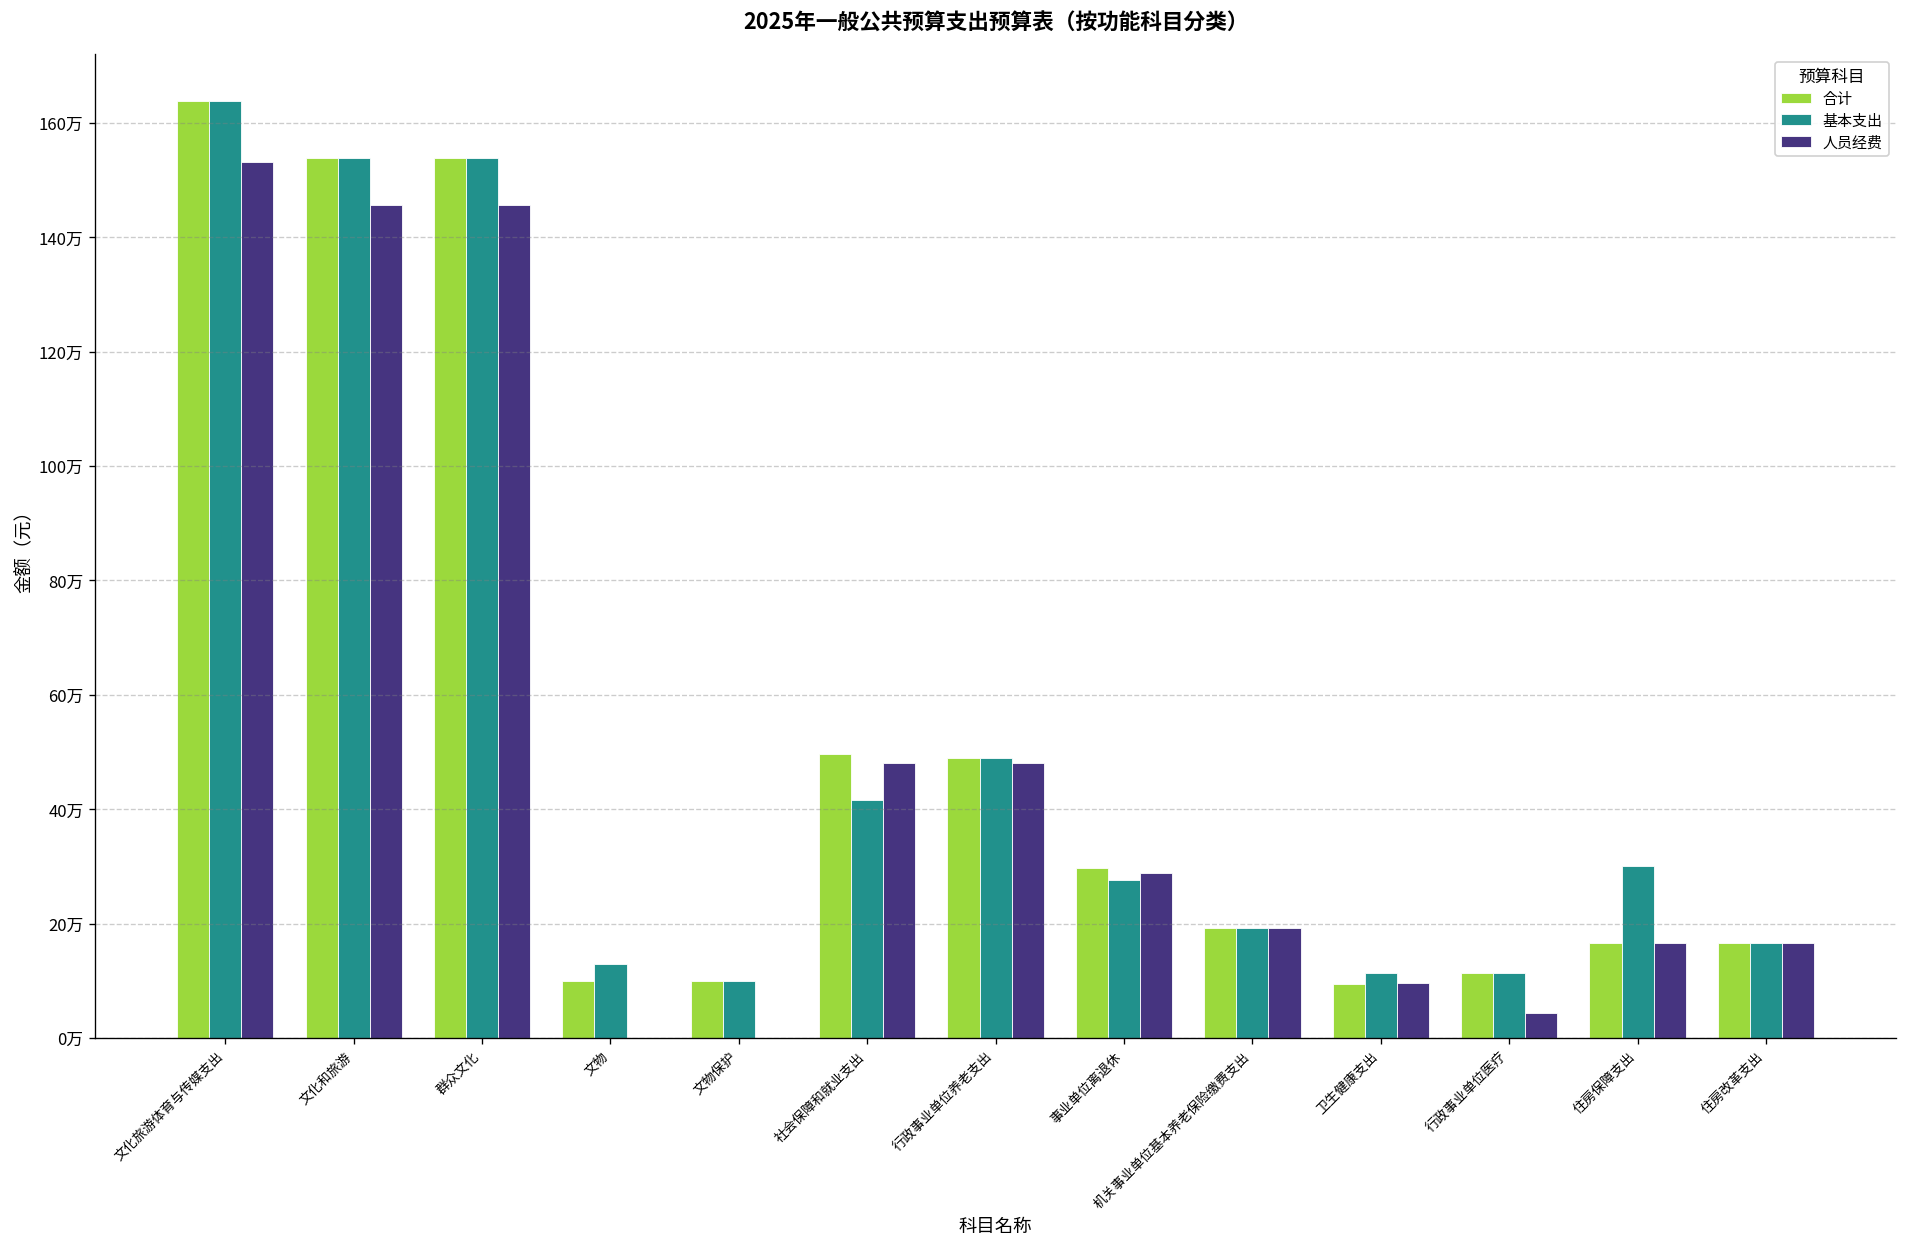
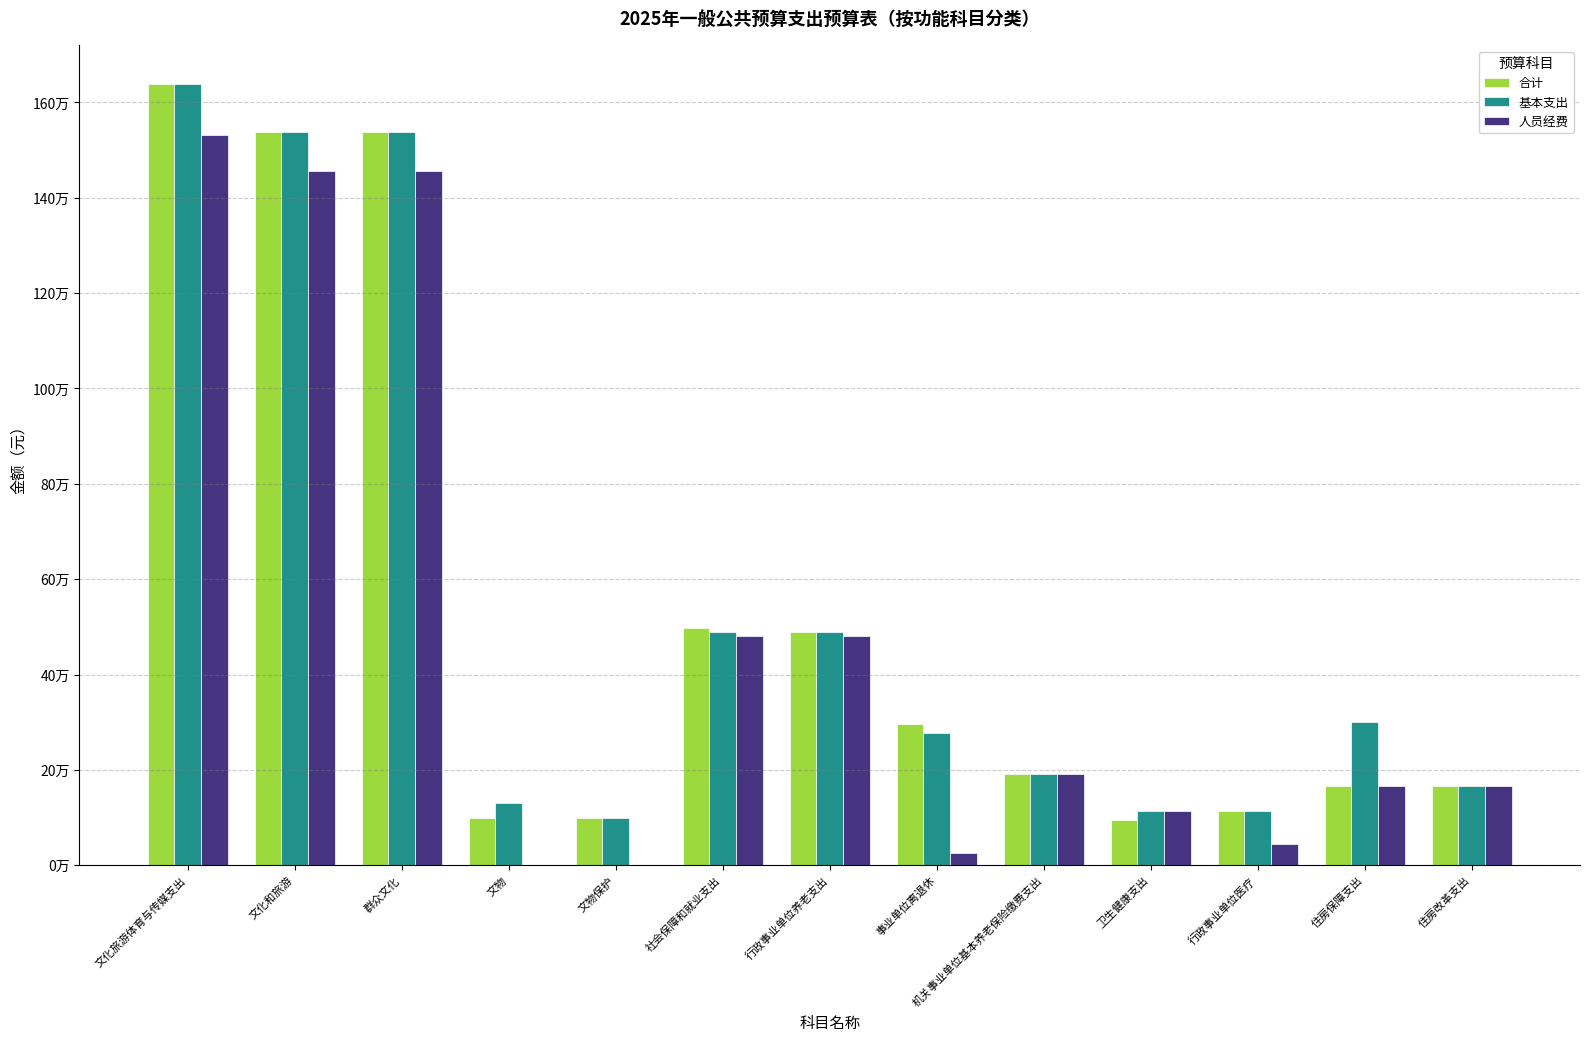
  {
    "合计": {
      "文化旅游体育与传媒支出": "164万",
      "文化和旅游": "154万",
      "群众文化": "154万",
      "文物": "10万",
      "文物保护": "10万",
      "社会保障和就业支出": "50万",
      "行政事业单位养老支出": "49万",
      "事业单位离退休": "30万",
      "机关事业单位基本养老保险缴费支出": "19万",
      "卫生健康支出": "9万",
      "行政事业单位医疗": "11万",
      "住房保障支出": "17万",
      "住房改革支出": "17万"
    },
    "基本支出": {
      "文化旅游体育与传媒支出": "164万",
      "文化和旅游": "154万",
      "群众文化": "154万",
      "文物": "13万",
      "文物保护": "10万",
-     "社会保障和就业支出": "42万",
+     "社会保障和就业支出": "49万",
      "行政事业单位养老支出": "49万",
      "事业单位离退休": "28万",
      "机关事业单位基本养老保险缴费支出": "19万",
      "卫生健康支出": "11万",
      "行政事业单位医疗": "11万",
      "住房保障支出": "30万",
      "住房改革支出": "17万"
    },
    "人员经费": {
      "文化旅游体育与传媒支出": "153万",
      "文化和旅游": "146万",
      "群众文化": "146万",
      "文物": "0万",
      "文物保护": "0万",
      "社会保障和就业支出": "48万",
      "行政事业单位养老支出": "48万",
-     "事业单位离退休": "29万",
+     "事业单位离退休": "3万",
      "机关事业单位基本养老保险缴费支出": "19万",
-     "卫生健康支出": "10万",
+     "卫生健康支出": "11万",
      "行政事业单位医疗": "4万",
      "住房保障支出": "17万",
      "住房改革支出": "17万"
    }
  }
